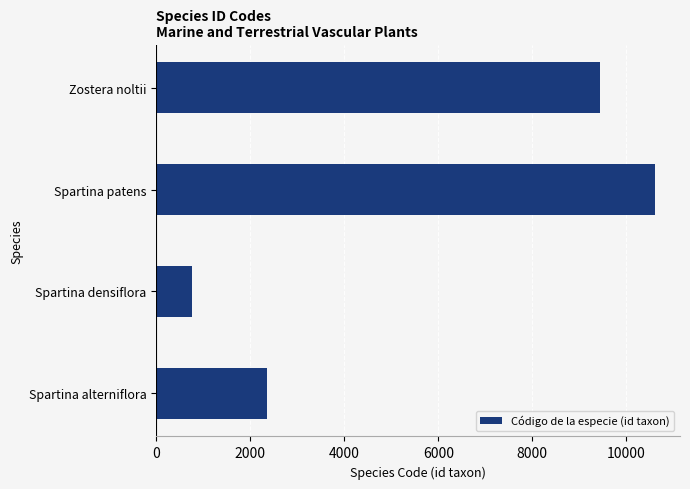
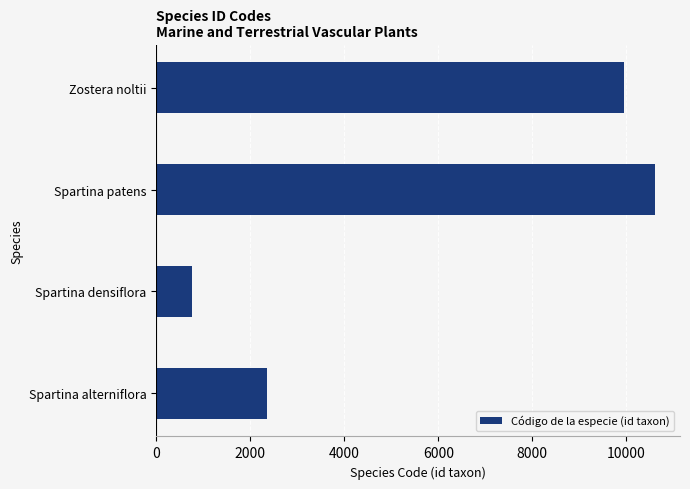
  {
-   "Zostera noltii": 9400,
+   "Zostera noltii": 9900,
    "Spartina patens": 10600,
    "Spartina densiflora": 800,
    "Spartina alterniflora": 2400
  }
